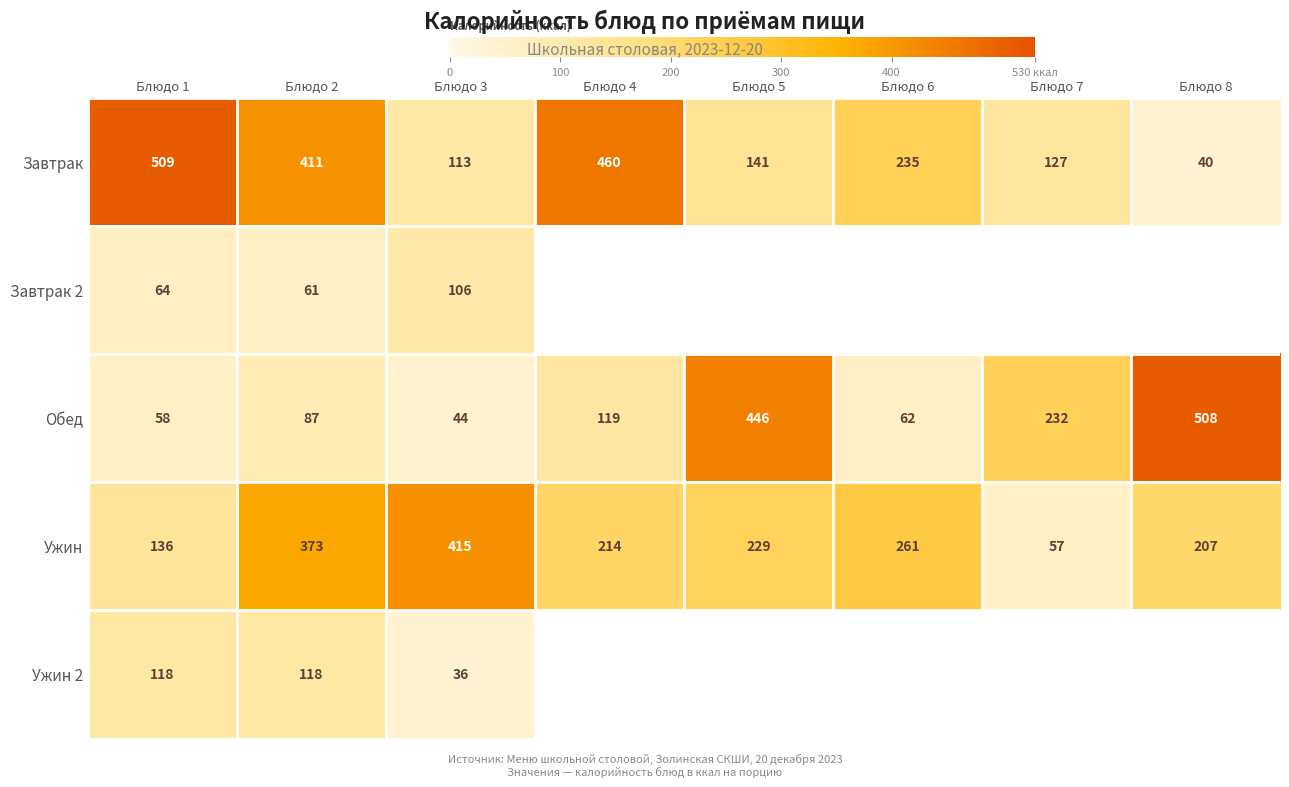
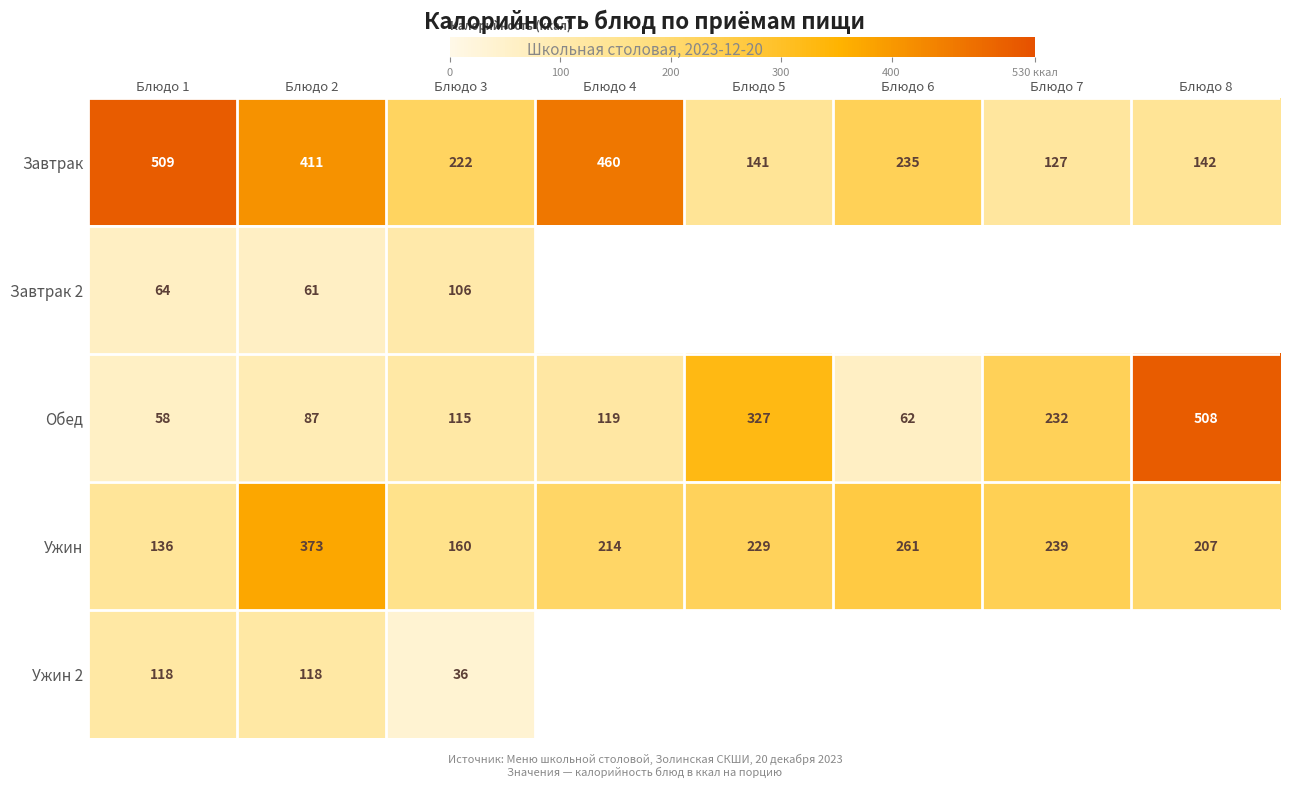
  {
    "Завтрак": {
      "Блюдо 1": 509,
      "Блюдо 2": 411,
-     "Блюдо 3": 113,
+     "Блюдо 3": 222,
      "Блюдо 4": 460,
      "Блюдо 5": 141,
      "Блюдо 6": 235,
      "Блюдо 7": 127,
-     "Блюдо 8": 40
+     "Блюдо 8": 142
    },
    "Завтрак 2": {
      "Блюдо 1": 64,
      "Блюдо 2": 61,
      "Блюдо 3": 106
    },
    "Обед": {
      "Блюдо 1": 58,
      "Блюдо 2": 87,
-     "Блюдо 3": 44,
+     "Блюдо 3": 115,
      "Блюдо 4": 119,
-     "Блюдо 5": 446,
+     "Блюдо 5": 327,
      "Блюдо 6": 62,
      "Блюдо 7": 232,
      "Блюдо 8": 508
    },
    "Ужин": {
      "Блюдо 1": 136,
      "Блюдо 2": 373,
-     "Блюдо 3": 415,
+     "Блюдо 3": 160,
      "Блюдо 4": 214,
      "Блюдо 5": 229,
      "Блюдо 6": 261,
-     "Блюдо 7": 57,
+     "Блюдо 7": 239,
      "Блюдо 8": 207
    },
    "Ужин 2": {
      "Блюдо 1": 118,
      "Блюдо 2": 118,
      "Блюдо 3": 36
    }
  }
